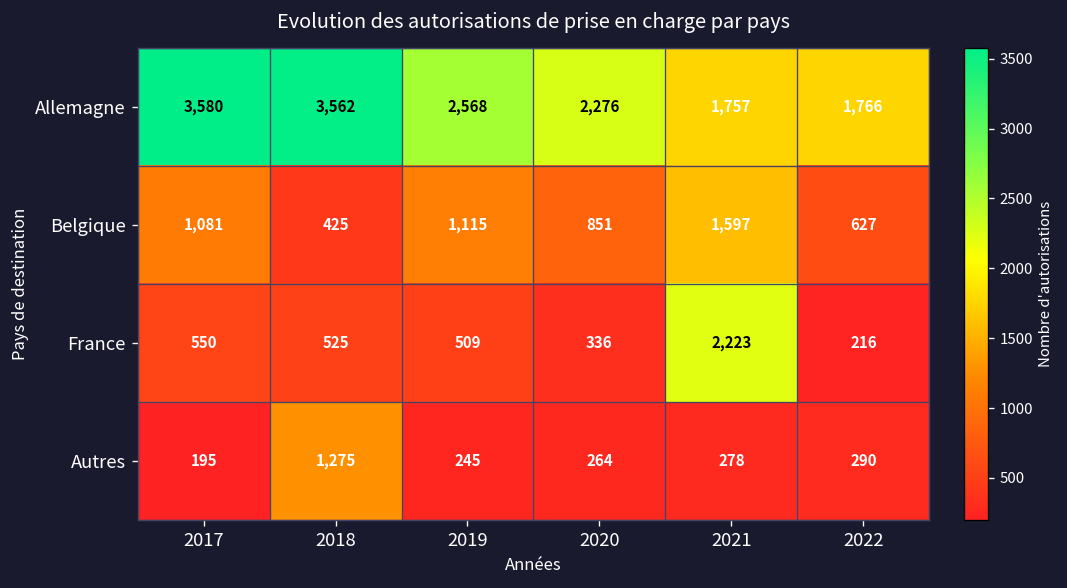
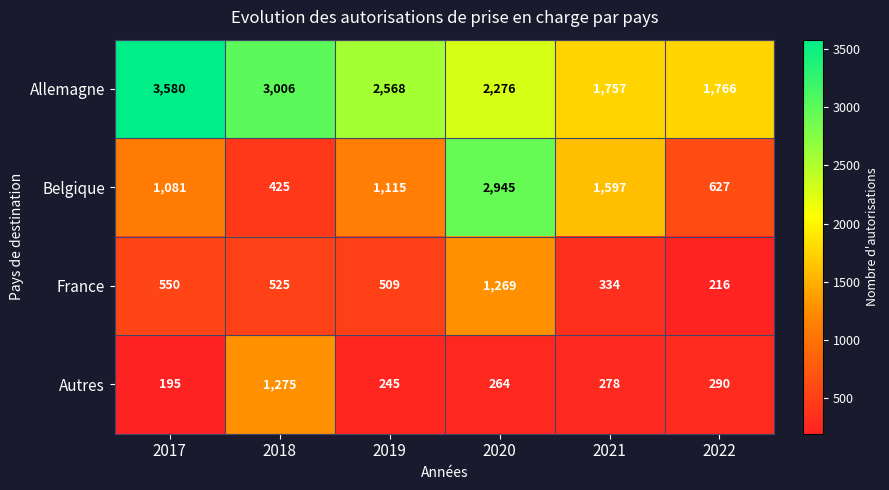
  {
    "Allemagne": {
      "2017": "3,580",
-     "2018": "3,562",
+     "2018": "3,006",
      "2019": "2,568",
      "2020": "2,276",
      "2021": "1,757",
      "2022": "1,766"
    },
    "Belgique": {
      "2017": "1,081",
      "2018": "425",
      "2019": "1,115",
-     "2020": "851",
+     "2020": "2,945",
      "2021": "1,597",
      "2022": "627"
    },
    "France": {
      "2017": "550",
      "2018": "525",
      "2019": "509",
-     "2020": "336",
-     "2021": "2,223",
+     "2020": "1,269",
+     "2021": "334",
      "2022": "216"
    },
    "Autres": {
      "2017": "195",
      "2018": "1,275",
      "2019": "245",
      "2020": "264",
      "2021": "278",
      "2022": "290"
    }
  }
